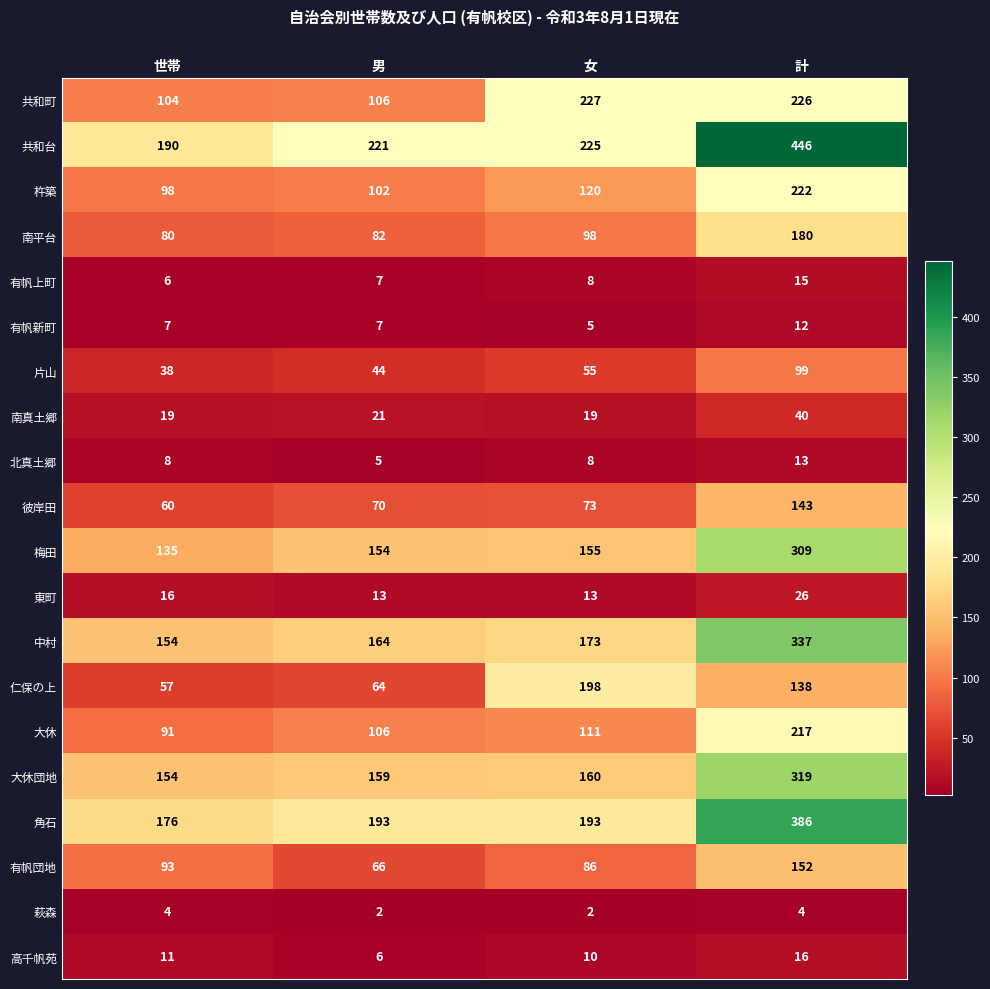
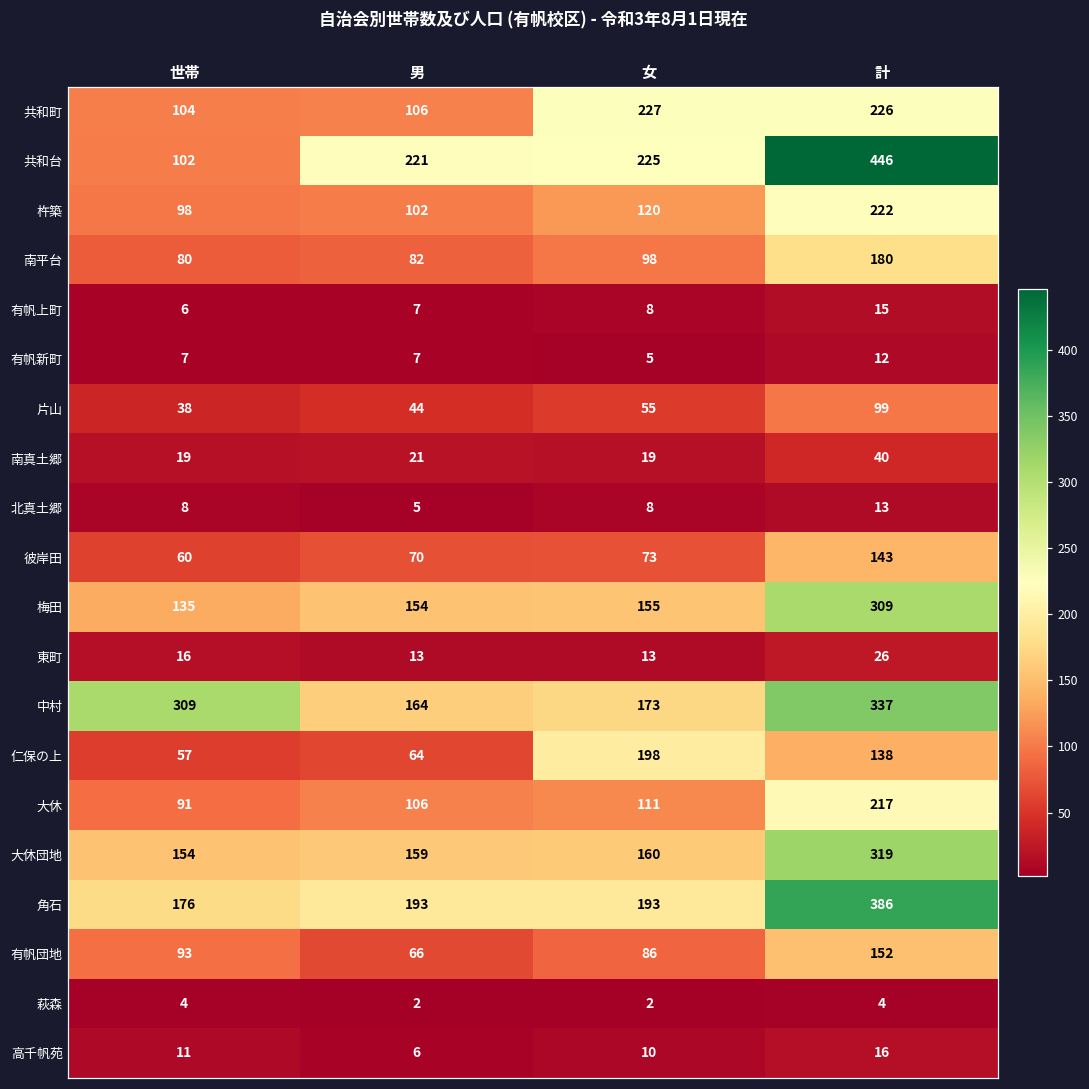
  {
    "共和町": {
      "世帯": 104,
      "男": 106,
      "女": 227,
      "計": 226
    },
    "共和台": {
-     "世帯": 190,
+     "世帯": 102,
      "男": 221,
      "女": 225,
      "計": 446
    },
    "杵築": {
      "世帯": 98,
      "男": 102,
      "女": 120,
      "計": 222
    },
    "南平台": {
      "世帯": 80,
      "男": 82,
      "女": 98,
      "計": 180
    },
    "有帆上町": {
      "世帯": 6,
      "男": 7,
      "女": 8,
      "計": 15
    },
    "有帆新町": {
      "世帯": 7,
      "男": 7,
      "女": 5,
      "計": 12
    },
    "片山": {
      "世帯": 38,
      "男": 44,
      "女": 55,
      "計": 99
    },
    "南真土郷": {
      "世帯": 19,
      "男": 21,
      "女": 19,
      "計": 40
    },
    "北真土郷": {
      "世帯": 8,
      "男": 5,
      "女": 8,
      "計": 13
    },
    "彼岸田": {
      "世帯": 60,
      "男": 70,
      "女": 73,
      "計": 143
    },
    "梅田": {
      "世帯": 135,
      "男": 154,
      "女": 155,
      "計": 309
    },
    "東町": {
      "世帯": 16,
      "男": 13,
      "女": 13,
      "計": 26
    },
    "中村": {
-     "世帯": 154,
+     "世帯": 309,
      "男": 164,
      "女": 173,
      "計": 337
    },
    "仁保の上": {
      "世帯": 57,
      "男": 64,
      "女": 198,
      "計": 138
    },
    "大休": {
      "世帯": 91,
      "男": 106,
      "女": 111,
      "計": 217
    },
    "大休団地": {
      "世帯": 154,
      "男": 159,
      "女": 160,
      "計": 319
    },
    "角石": {
      "世帯": 176,
      "男": 193,
      "女": 193,
      "計": 386
    },
    "有帆団地": {
      "世帯": 93,
      "男": 66,
      "女": 86,
      "計": 152
    },
    "萩森": {
      "世帯": 4,
      "男": 2,
      "女": 2,
      "計": 4
    },
    "高千帆苑": {
      "世帯": 11,
      "男": 6,
      "女": 10,
      "計": 16
    }
  }
